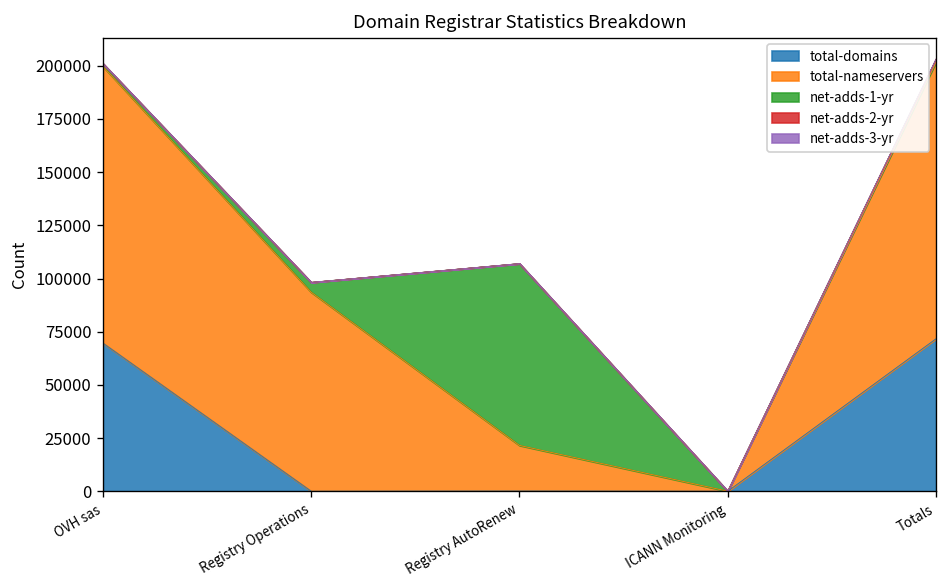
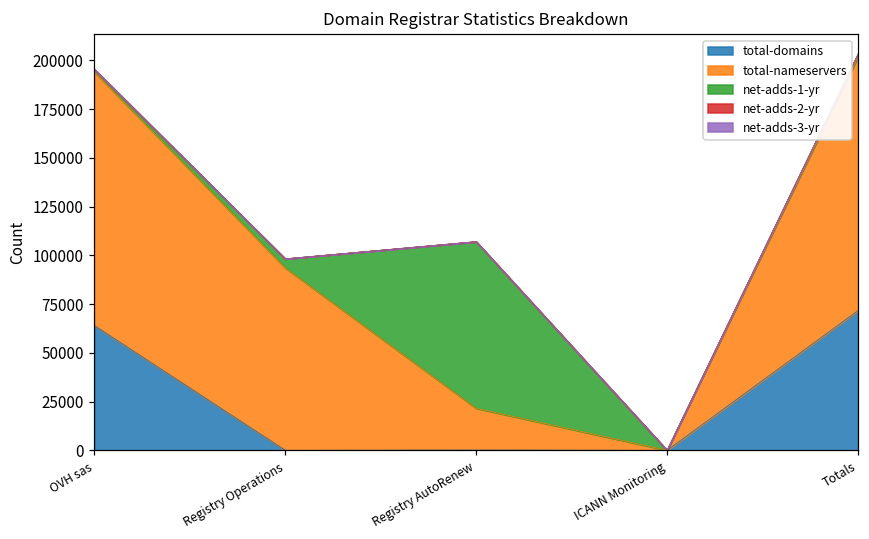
  {
    "total-domains": {
-     "OVH sas": 70000,
+     "OVH sas": 64000,
      "Registry Operations": 0,
      "Registry AutoRenew": 0,
      "Totals": 72000
    },
    "total-nameservers": {
      "Registry Operations": 94000,
      "Registry AutoRenew": 21000
    }
  }
